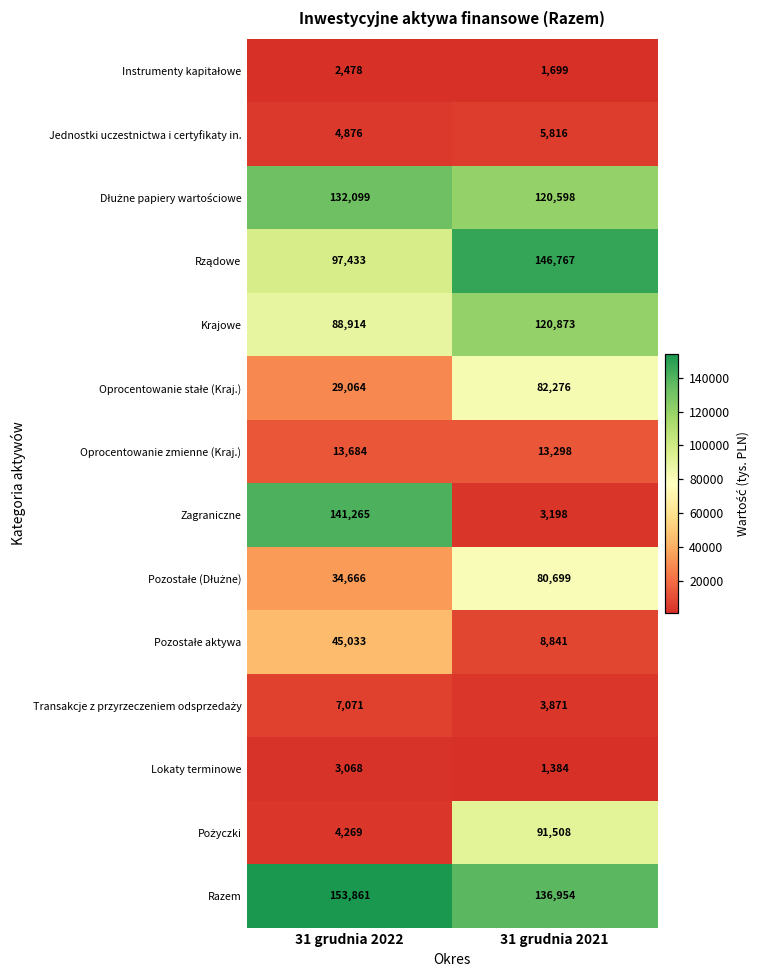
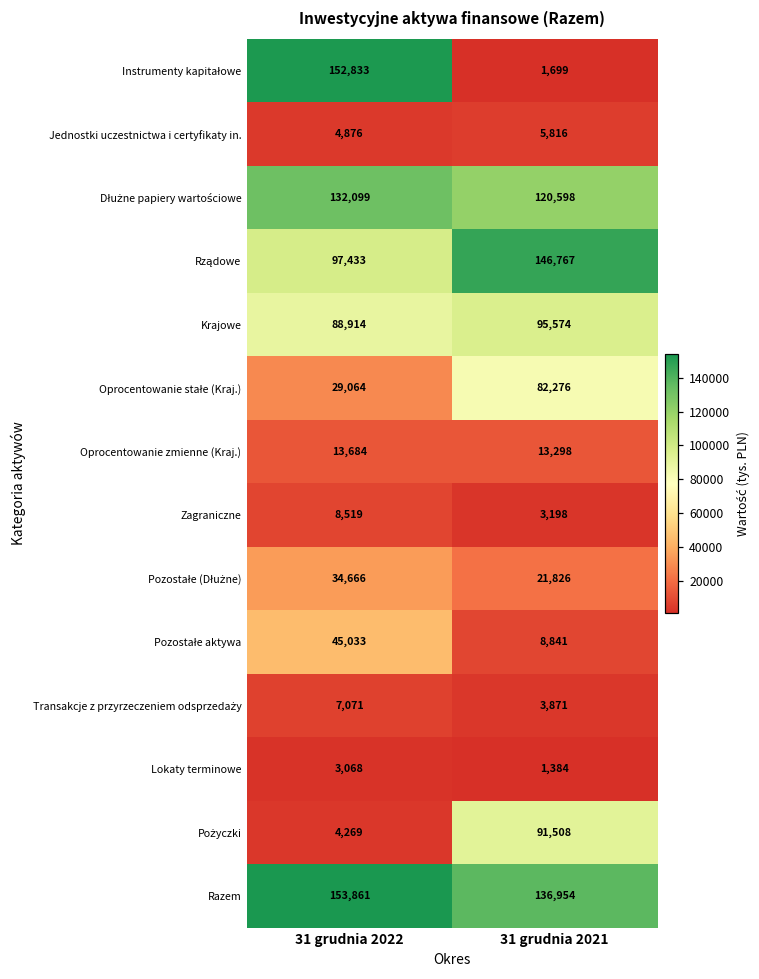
  {
    "Instrumenty kapitałowe": {
-     "31 grudnia 2022": "2,478",
+     "31 grudnia 2022": "152,833",
      "31 grudnia 2021": "1,699"
    },
    "Jednostki uczestnictwa i certyfikaty in.": {
      "31 grudnia 2022": "4,876",
      "31 grudnia 2021": "5,816"
    },
    "Dłużne papiery wartościowe": {
      "31 grudnia 2022": "132,099",
      "31 grudnia 2021": "120,598"
    },
    "Rządowe": {
      "31 grudnia 2022": "97,433",
      "31 grudnia 2021": "146,767"
    },
    "Krajowe": {
      "31 grudnia 2022": "88,914",
-     "31 grudnia 2021": "120,873"
+     "31 grudnia 2021": "95,574"
    },
    "Oprocentowanie stałe (Kraj.)": {
      "31 grudnia 2022": "29,064",
      "31 grudnia 2021": "82,276"
    },
    "Oprocentowanie zmienne (Kraj.)": {
      "31 grudnia 2022": "13,684",
      "31 grudnia 2021": "13,298"
    },
    "Zagraniczne": {
-     "31 grudnia 2022": "141,265",
+     "31 grudnia 2022": "8,519",
      "31 grudnia 2021": "3,198"
    },
    "Pozostałe (Dłużne)": {
      "31 grudnia 2022": "34,666",
-     "31 grudnia 2021": "80,699"
+     "31 grudnia 2021": "21,826"
    },
    "Pozostałe aktywa": {
      "31 grudnia 2022": "45,033",
      "31 grudnia 2021": "8,841"
    },
    "Transakcje z przyrzeczeniem odsprzedaży": {
      "31 grudnia 2022": "7,071",
      "31 grudnia 2021": "3,871"
    },
    "Lokaty terminowe": {
      "31 grudnia 2022": "3,068",
      "31 grudnia 2021": "1,384"
    },
    "Pożyczki": {
      "31 grudnia 2022": "4,269",
      "31 grudnia 2021": "91,508"
    },
    "Razem": {
      "31 grudnia 2022": "153,861",
      "31 grudnia 2021": "136,954"
    }
  }
